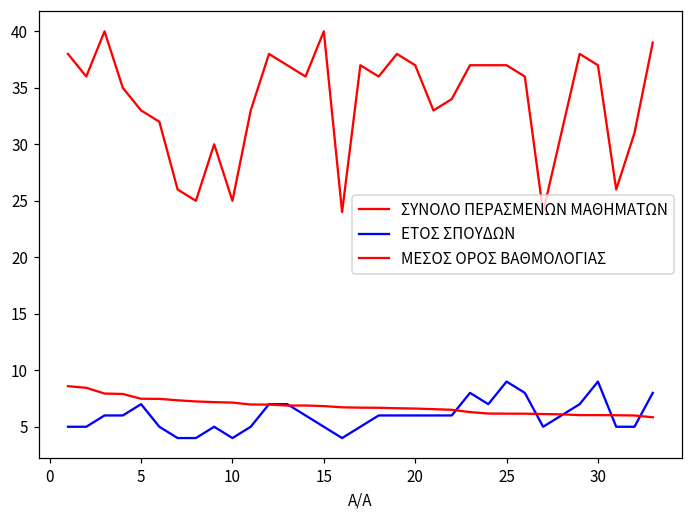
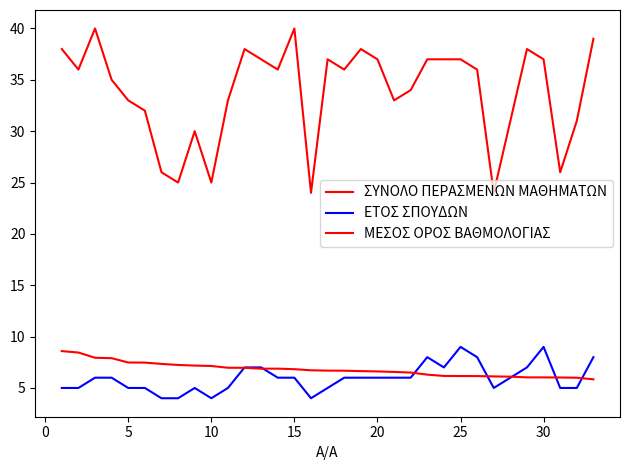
  {
    "ΕΤΟΣ ΣΠΟΥΔΩΝ": {
-     "5": 7,
+     "5": 5,
      "10": 4,
-     "15": 5,
+     "15": 6,
      "20": 6,
      "25": 9,
      "30": 9
    }
  }
